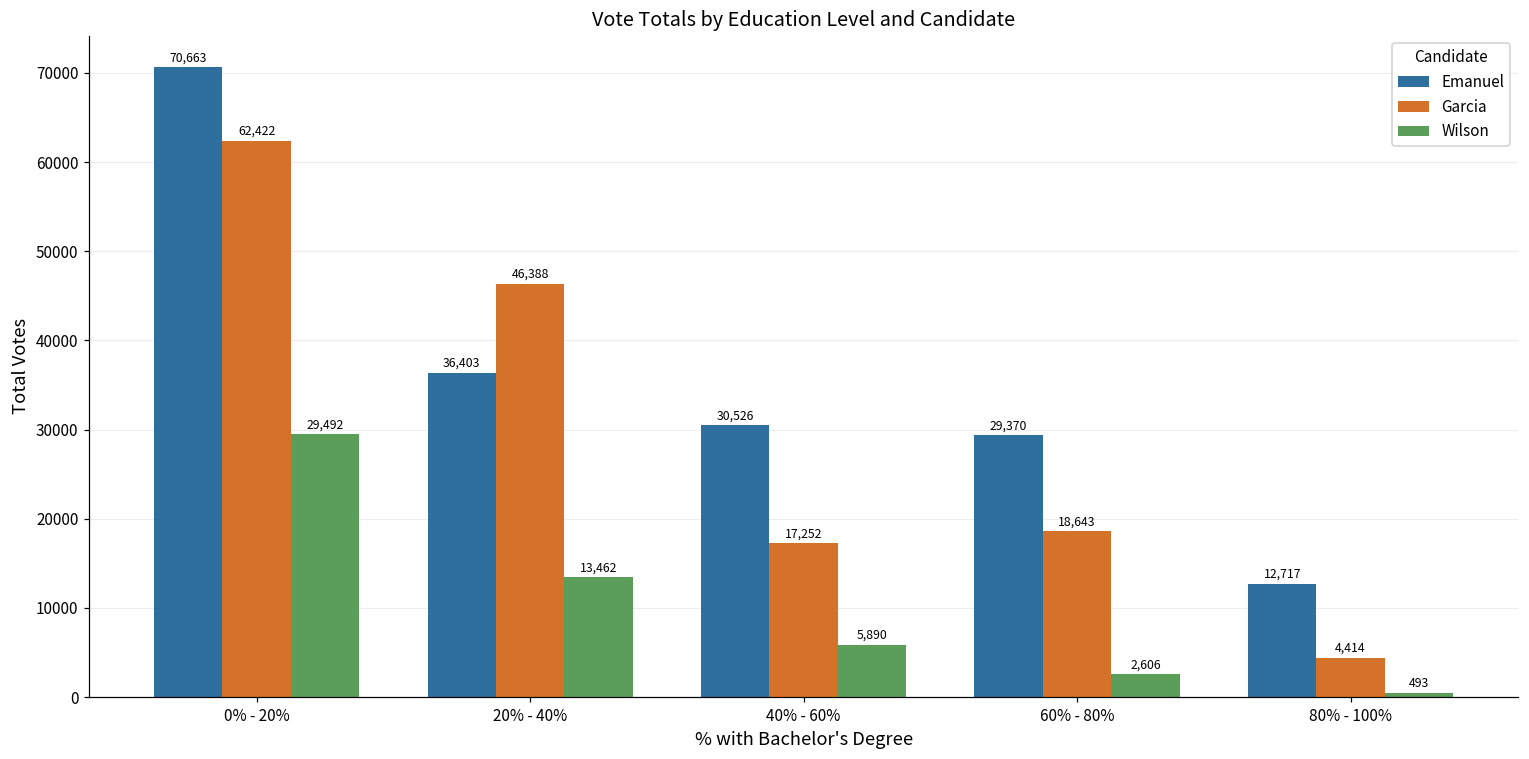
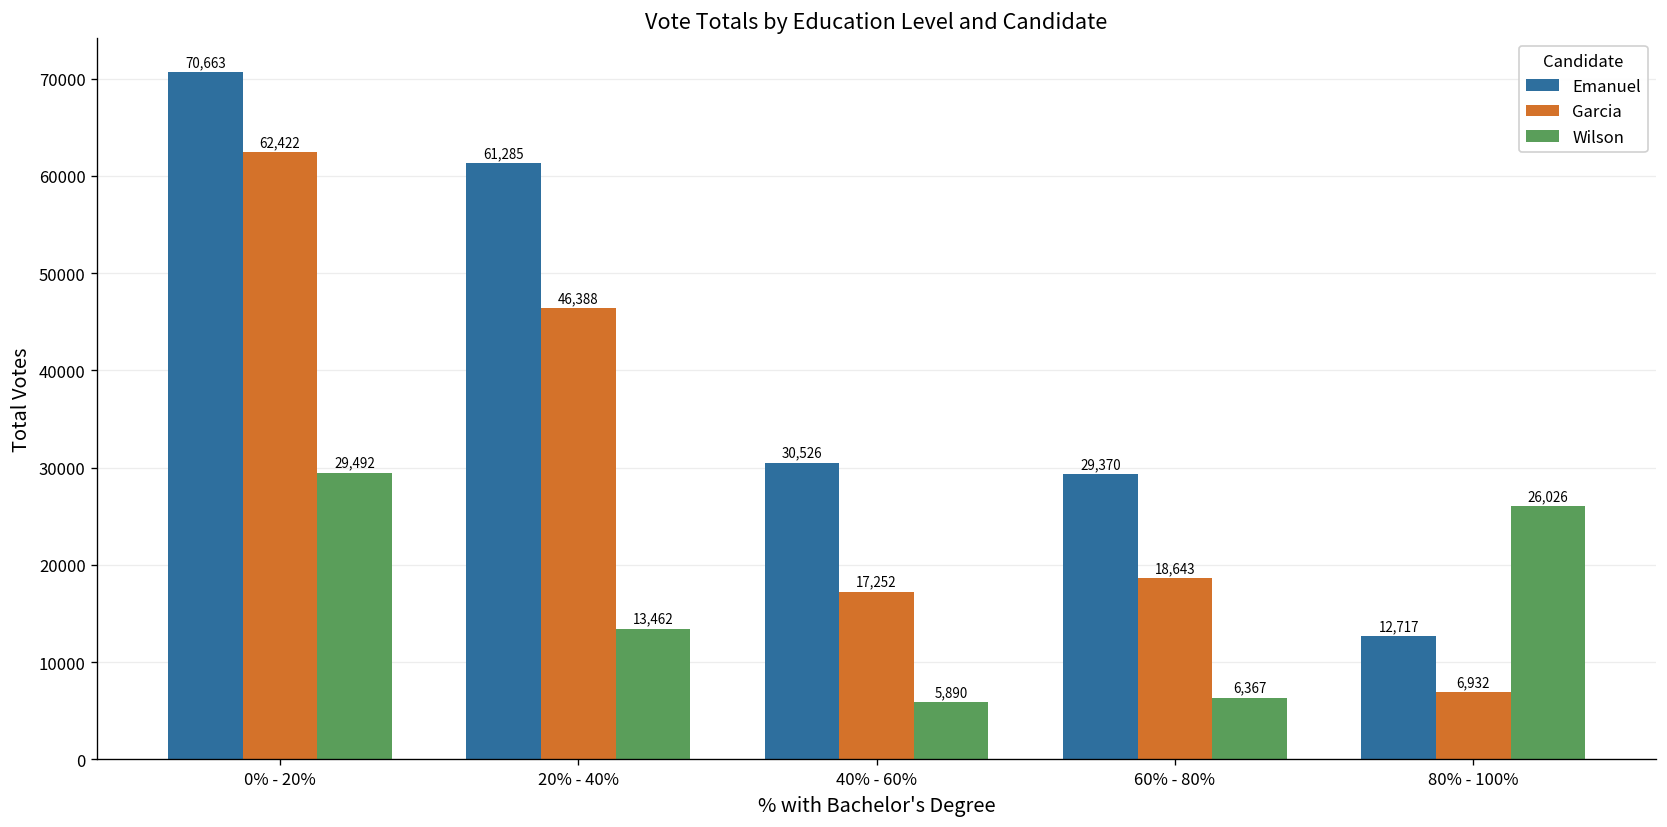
  {
    "Emanuel": {
      "0% - 20%": "70,663",
-     "20% - 40%": "36,403",
+     "20% - 40%": "61,285",
      "40% - 60%": "30,526",
      "60% - 80%": "29,370",
      "80% - 100%": "12,717"
    },
    "Garcia": {
      "0% - 20%": "62,422",
      "20% - 40%": "46,388",
      "40% - 60%": "17,252",
      "60% - 80%": "18,643",
-     "80% - 100%": "4,414"
+     "80% - 100%": "6,932"
    },
    "Wilson": {
      "0% - 20%": "29,492",
      "20% - 40%": "13,462",
      "40% - 60%": "5,890",
-     "60% - 80%": "2,606",
-     "80% - 100%": "493"
+     "60% - 80%": "6,367",
+     "80% - 100%": "26,026"
    }
  }
